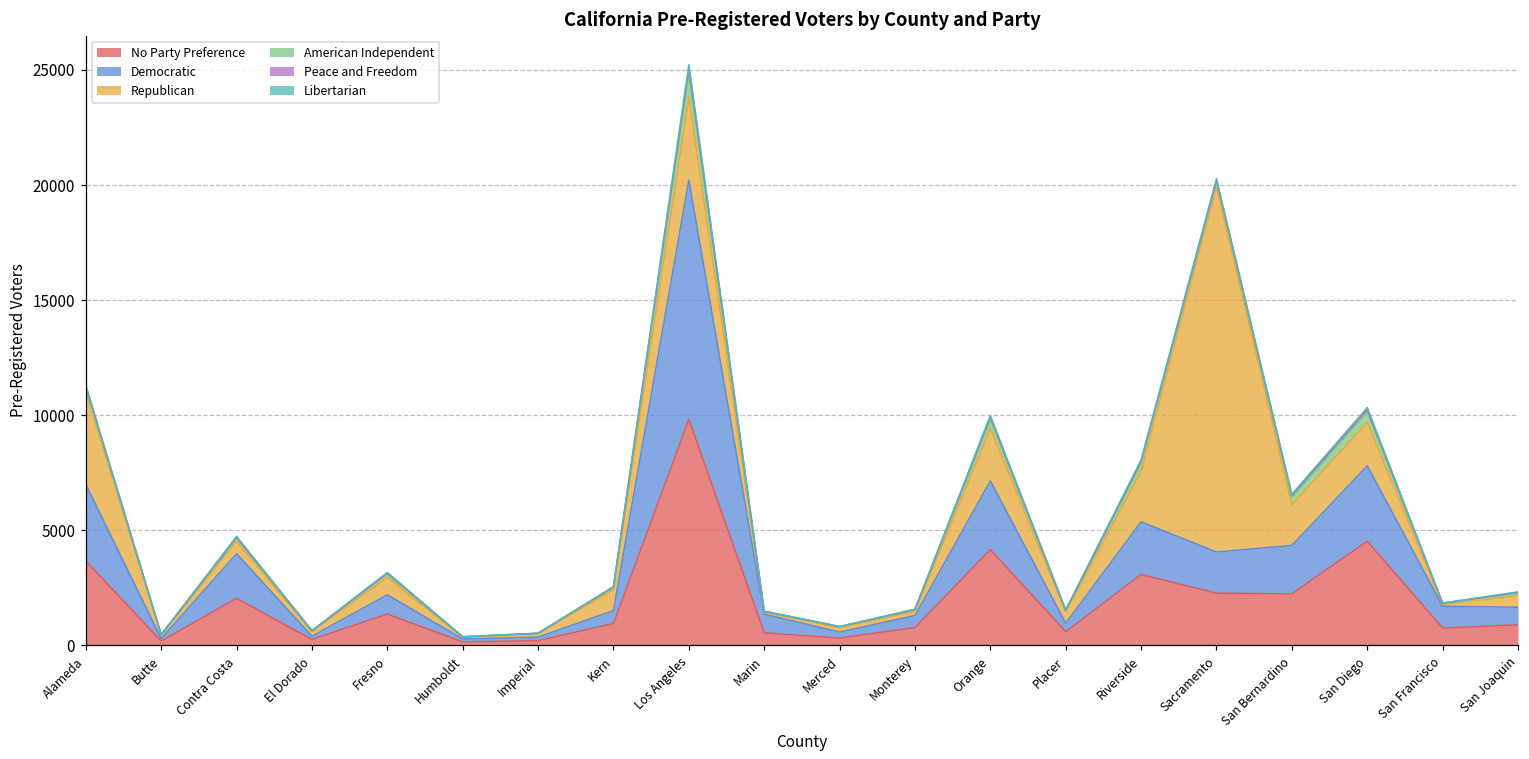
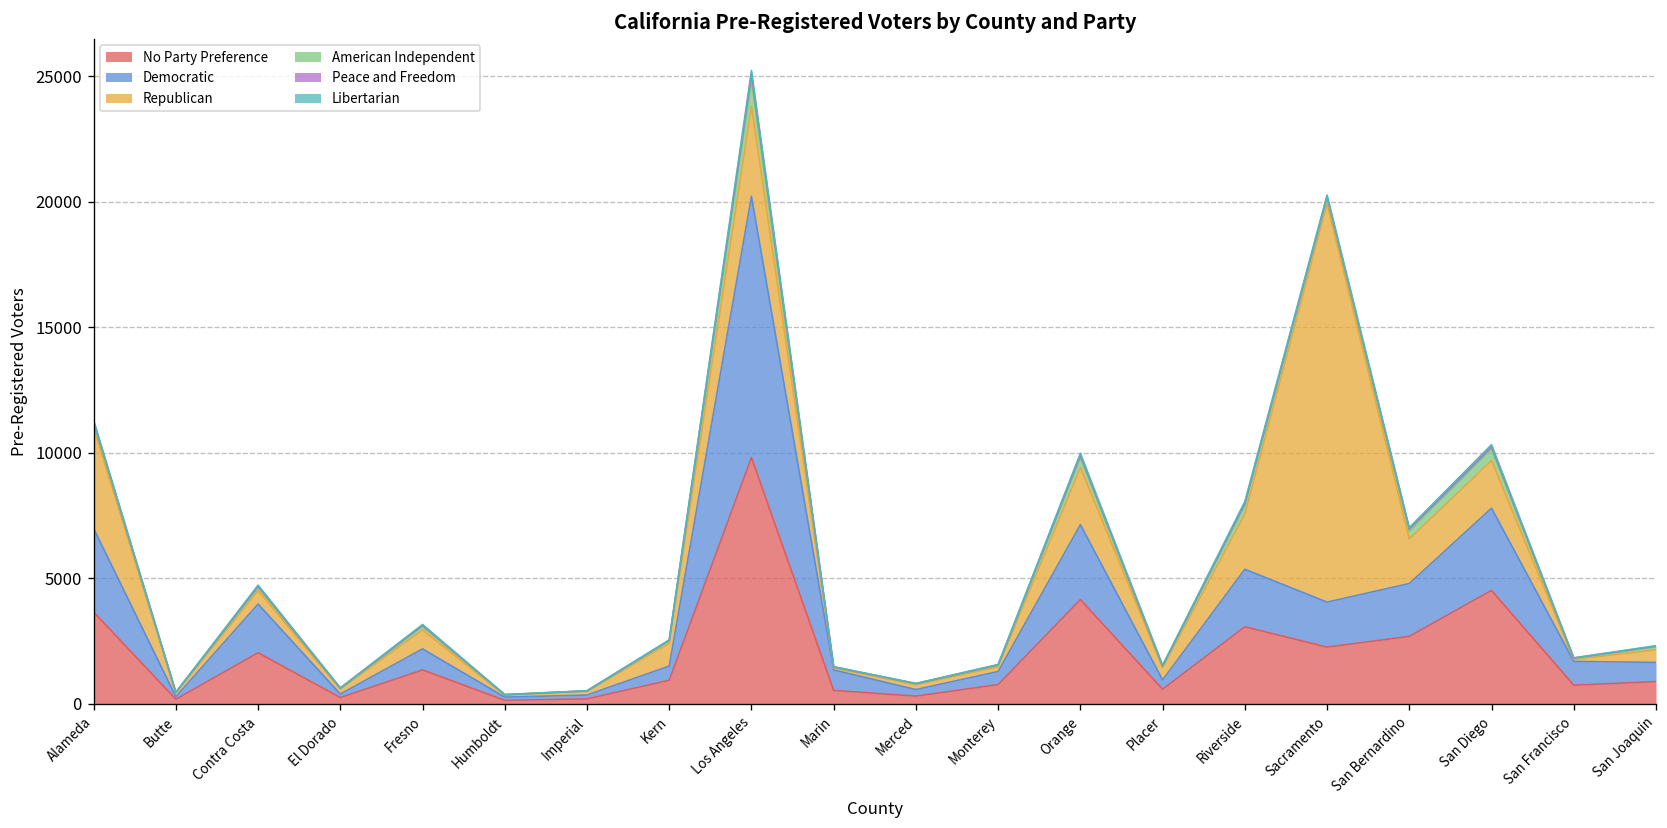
  {
    "No Party Preference": {
      "Alameda": 3700,
      "Contra Costa": 2000,
      "El Dorado": 300,
      "Fresno": 1400,
      "Humboldt": 100,
      "Imperial": 200,
      "Kern": 900,
      "Los Angeles": 9800,
      "Marin": 500,
      "Merced": 300,
      "Monterey": 800,
      "Orange": 4200,
      "Placer": 600,
      "Riverside": 3100,
      "Sacramento": 2300,
-     "San Bernardino": 2200,
+     "San Bernardino": 2700,
      "San Diego": 4500,
      "San Francisco": 700,
      "San Joaquin": 900
    },
    "Republican": {
      "Alameda": 4000,
      "Contra Costa": 500,
      "Fresno": 800,
      "Los Angeles": 3600,
      "Orange": 2300,
      "Riverside": 2200,
      "Sacramento": 15900,
      "San Bernardino": 1800,
      "San Diego": 1900
    },
    "American Independent": {
      "Los Angeles": 1000
    },
    "Peace and Freedom": {
      "Los Angeles": 300
    }
  }
